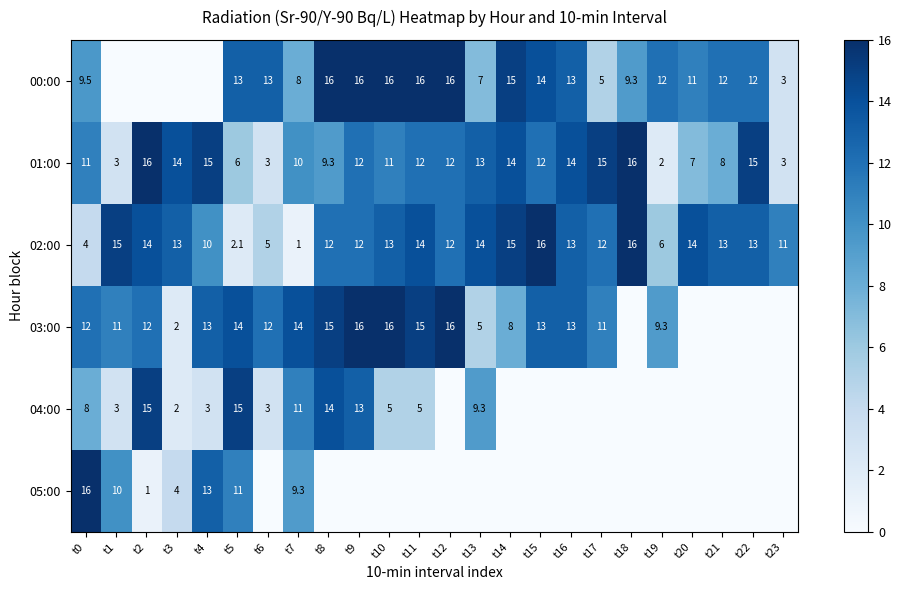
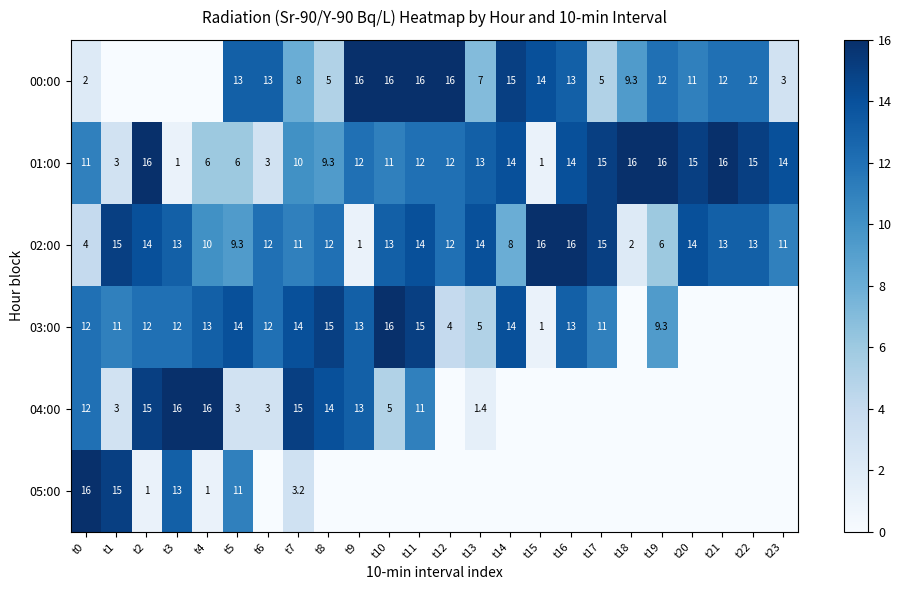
  {
    "00:00": {
-     "t0": 9.5,
+     "t0": 2,
      "t5": 13,
      "t6": 13,
      "t7": 8,
-     "t8": 16,
+     "t8": 5,
      "t9": 16,
      "t10": 16,
      "t11": 16,
      "t12": 16,
      "t13": 7,
      "t14": 15,
      "t15": 14,
      "t16": 13,
      "t17": 5,
      "t18": 9.3,
      "t19": 12,
      "t20": 11,
      "t21": 12,
      "t22": 12,
      "t23": 3
    },
    "01:00": {
      "t0": 11,
      "t1": 3,
      "t2": 16,
-     "t3": 14,
-     "t4": 15,
+     "t3": 1,
+     "t4": 6,
      "t5": 6,
      "t6": 3,
      "t7": 10,
      "t8": 9.3,
      "t9": 12,
      "t10": 11,
      "t11": 12,
      "t12": 12,
      "t13": 13,
      "t14": 14,
-     "t15": 12,
+     "t15": 1,
      "t16": 14,
      "t17": 15,
      "t18": 16,
-     "t19": 2,
-     "t20": 7,
-     "t21": 8,
+     "t19": 16,
+     "t20": 15,
+     "t21": 16,
      "t22": 15,
-     "t23": 3
+     "t23": 14
    },
    "02:00": {
      "t0": 4,
      "t1": 15,
      "t2": 14,
      "t3": 13,
      "t4": 10,
-     "t5": 2.1,
-     "t6": 5,
-     "t7": 1,
+     "t5": 9.3,
+     "t6": 12,
+     "t7": 11,
      "t8": 12,
-     "t9": 12,
+     "t9": 1,
      "t10": 13,
      "t11": 14,
      "t12": 12,
      "t13": 14,
-     "t14": 15,
+     "t14": 8,
      "t15": 16,
-     "t16": 13,
-     "t17": 12,
-     "t18": 16,
+     "t16": 16,
+     "t17": 15,
+     "t18": 2,
      "t19": 6,
      "t20": 14,
      "t21": 13,
      "t22": 13,
      "t23": 11
    },
    "03:00": {
      "t0": 12,
      "t1": 11,
      "t2": 12,
-     "t3": 2,
+     "t3": 12,
      "t4": 13,
      "t5": 14,
      "t6": 12,
      "t7": 14,
      "t8": 15,
-     "t9": 16,
+     "t9": 13,
      "t10": 16,
      "t11": 15,
-     "t12": 16,
+     "t12": 4,
      "t13": 5,
-     "t14": 8,
-     "t15": 13,
+     "t14": 14,
+     "t15": 1,
      "t16": 13,
      "t17": 11,
      "t19": 9.3
    },
    "04:00": {
-     "t0": 8,
+     "t0": 12,
      "t1": 3,
      "t2": 15,
-     "t3": 2,
-     "t4": 3,
-     "t5": 15,
+     "t3": 16,
+     "t4": 16,
+     "t5": 3,
      "t6": 3,
-     "t7": 11,
+     "t7": 15,
      "t8": 14,
      "t9": 13,
      "t10": 5,
-     "t11": 5,
-     "t13": 9.3
+     "t11": 11,
+     "t13": 1.4
    },
    "05:00": {
      "t0": 16,
-     "t1": 10,
+     "t1": 15,
      "t2": 1,
-     "t3": 4,
-     "t4": 13,
+     "t3": 13,
+     "t4": 1,
      "t5": 11,
-     "t7": 9.3
+     "t7": 3.2
    }
  }
